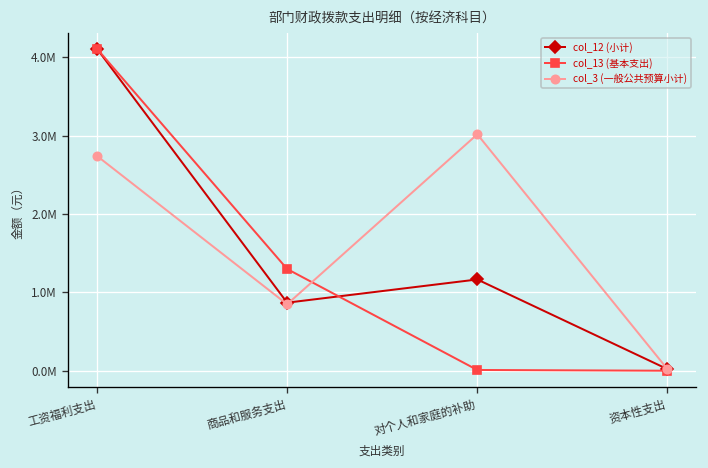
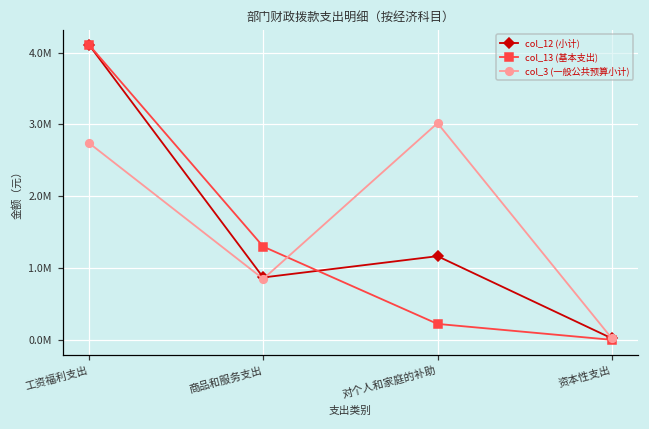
  {
    "col_12 (小计)": {
      "对个人和家庭的补助": 1200000
    },
    "col_13 (基本支出)": {
      "商品和服务支出": 1300000,
-     "对个人和家庭的补助": 0
+     "对个人和家庭的补助": 200000
    },
    "col_3 (一般公共预算小计)": {
      "工资福利支出": 2700000,
      "对个人和家庭的补助": 3000000
    }
  }
